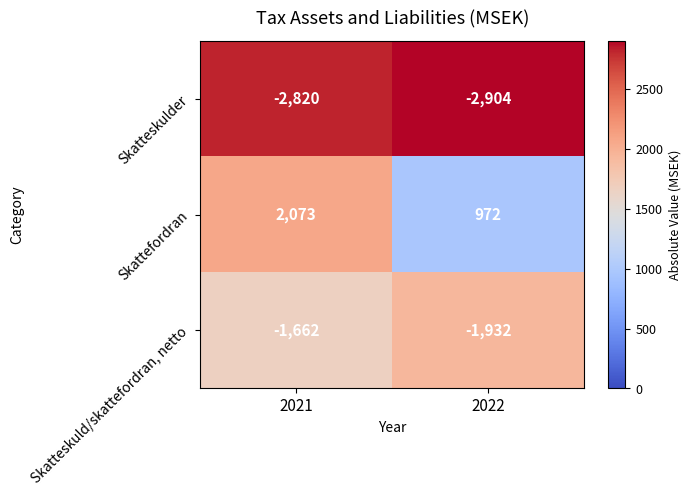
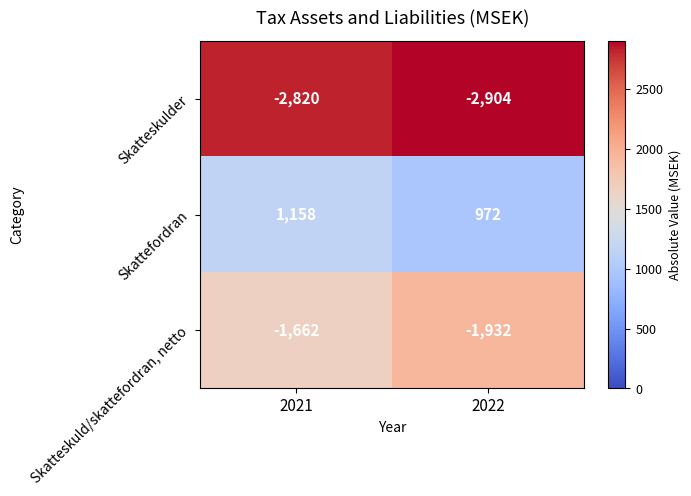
  {
    "Skatteskulder": {
      "2021": "-2,820",
      "2022": "-2,904"
    },
    "Skattefordran": {
-     "2021": "2,073",
+     "2021": "1,158",
      "2022": "972"
    },
    "Skatteskuld/skattefordran, netto": {
      "2021": "-1,662",
      "2022": "-1,932"
    }
  }
